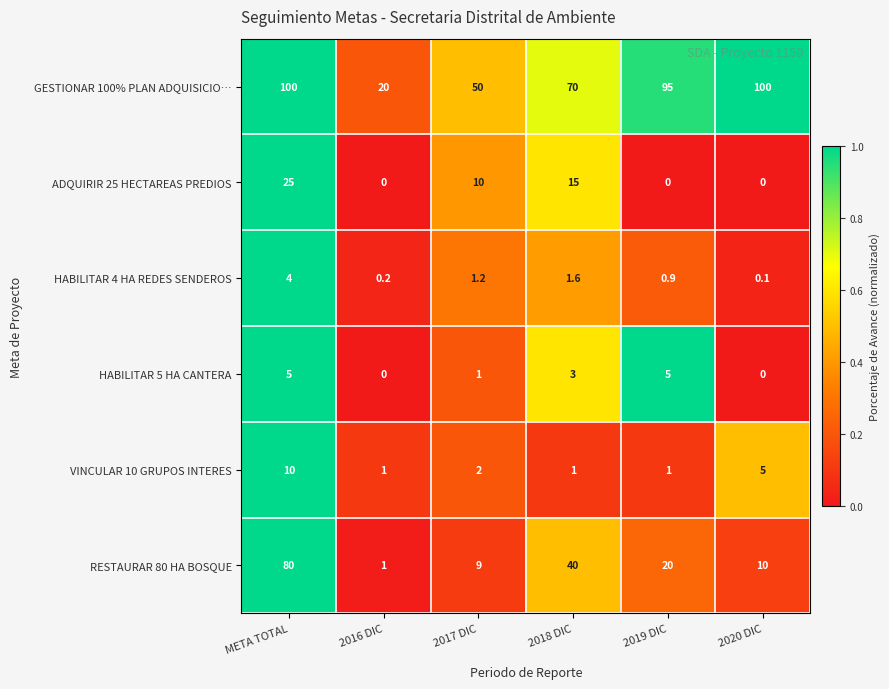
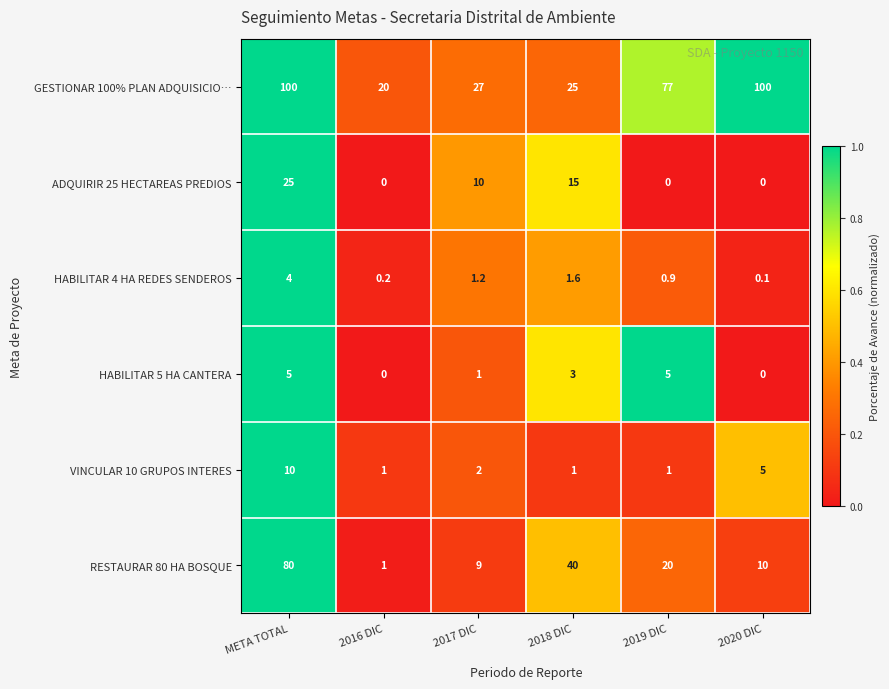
  {
    "GESTIONAR 100% PLAN ADQUISICIO…": {
      "META TOTAL": 100,
      "2016 DIC": 20,
-     "2017 DIC": 50,
-     "2018 DIC": 70,
-     "2019 DIC": 95
+     "2017 DIC": 27,
+     "2018 DIC": 25,
+     "2019 DIC": 77
    },
    "ADQUIRIR 25 HECTAREAS PREDIOS": {
      "META TOTAL": 25,
      "2016 DIC": 0,
      "2017 DIC": 10,
      "2018 DIC": 15,
      "2019 DIC": 0,
      "2020 DIC": 0
    },
    "HABILITAR 4 HA REDES SENDEROS": {
      "META TOTAL": 4,
      "2016 DIC": 0.2,
      "2017 DIC": 1.2,
      "2018 DIC": 1.6,
      "2019 DIC": 0.9,
      "2020 DIC": 0.1
    },
    "HABILITAR 5 HA CANTERA": {
      "META TOTAL": 5,
      "2016 DIC": 0,
      "2017 DIC": 1,
      "2018 DIC": 3,
      "2019 DIC": 5,
      "2020 DIC": 0
    },
    "VINCULAR 10 GRUPOS INTERES": {
      "META TOTAL": 10,
      "2016 DIC": 1,
      "2017 DIC": 2,
      "2018 DIC": 1,
      "2019 DIC": 1,
      "2020 DIC": 5
    },
    "RESTAURAR 80 HA BOSQUE": {
      "META TOTAL": 80,
      "2016 DIC": 1,
      "2017 DIC": 9,
      "2018 DIC": 40,
      "2019 DIC": 20,
      "2020 DIC": 10
    }
  }
